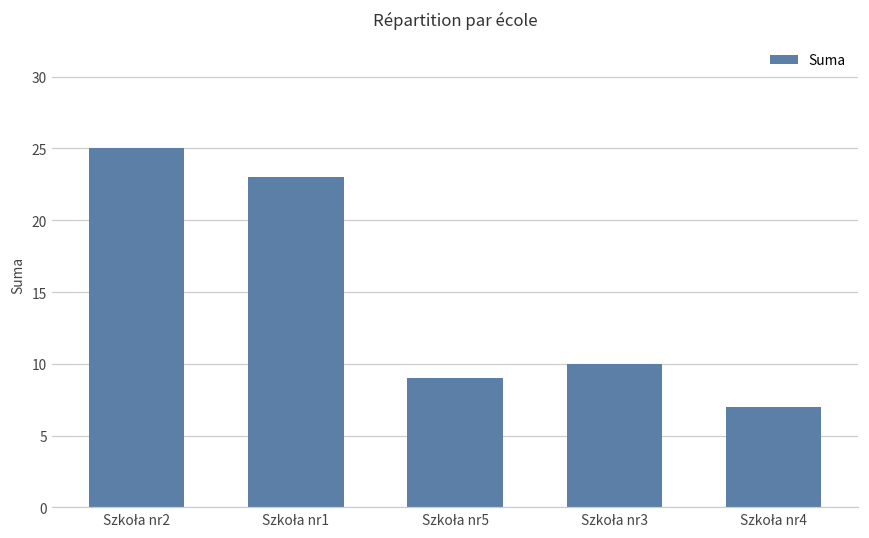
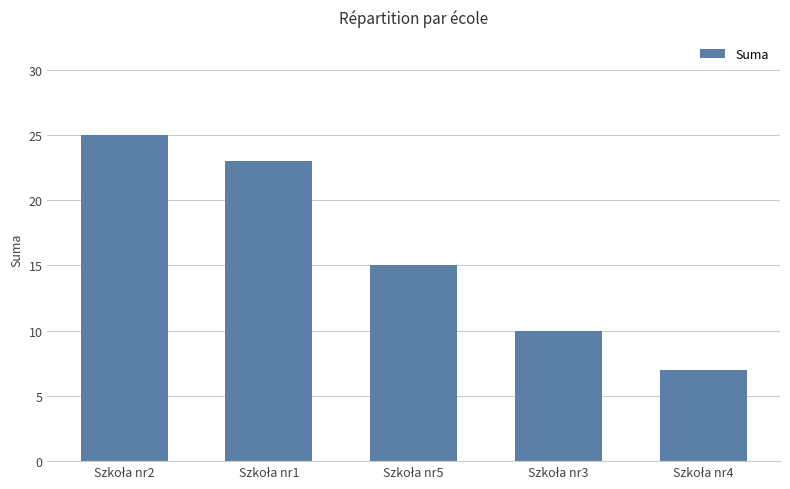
  {
    "Szkoła nr2": 25,
    "Szkoła nr1": 23,
-   "Szkoła nr5": 9,
+   "Szkoła nr5": 15,
    "Szkoła nr3": 10,
    "Szkoła nr4": 7
  }
